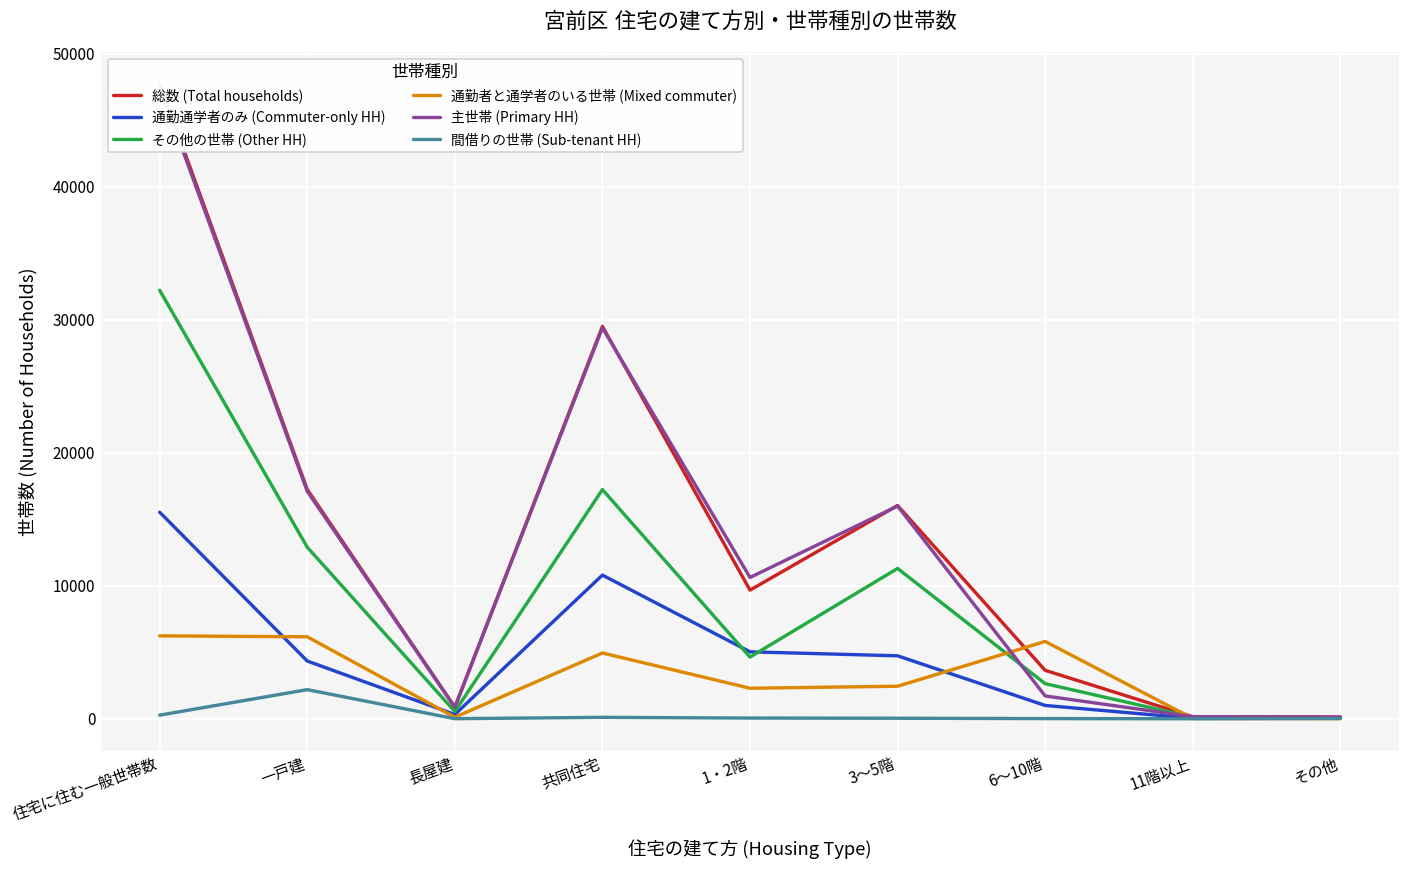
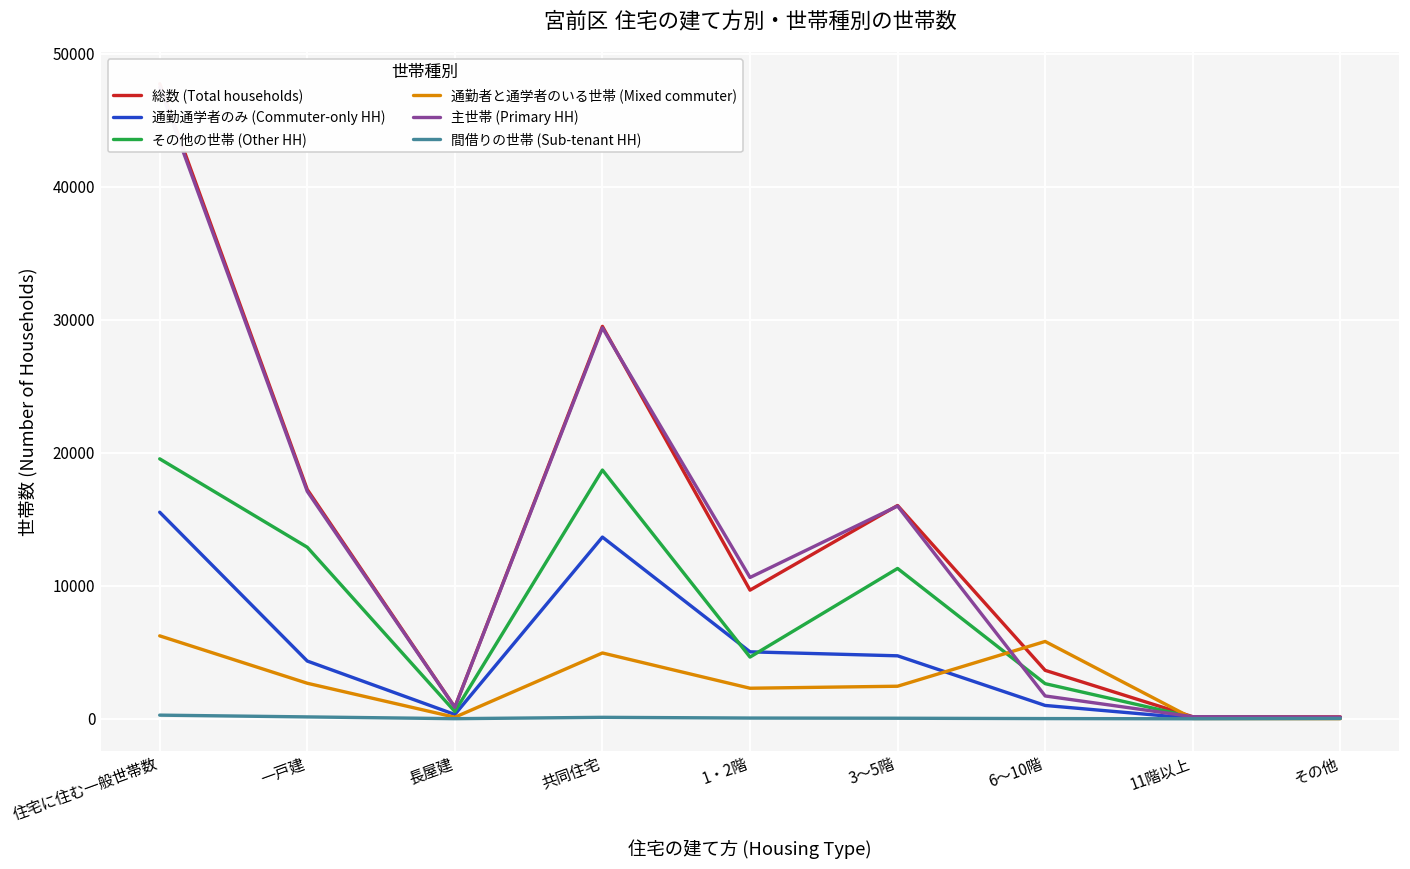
  {
    "総数 (Total households)": {
      "1・2階": 9700,
      "6～10階": 3600
    },
    "通勤通学者のみ (Commuter-only HH)": {
      "住宅に住む一般世帯数": 15500,
      "一戸建": 4300,
-     "共同住宅": 10800,
+     "共同住宅": 13700,
      "1・2階": 5000,
      "3～5階": 4700,
      "6～10階": 1000
    },
    "その他の世帯 (Other HH)": {
-     "住宅に住む一般世帯数": 32200,
+     "住宅に住む一般世帯数": 19500,
      "一戸建": 12900,
      "長屋建": 500,
-     "共同住宅": 17200,
+     "共同住宅": 18700,
      "1・2階": 4600,
      "3～5階": 11300,
      "6～10階": 2600
    },
    "通勤者と通学者のいる世帯 (Mixed commuter)": {
      "住宅に住む一般世帯数": 6200,
-     "一戸建": 6200,
+     "一戸建": 2700,
      "共同住宅": 4900,
      "1・2階": 2300,
      "3～5階": 2400,
      "6～10階": 5800
    },
    "主世帯 (Primary HH)": {
      "1・2階": 10600,
      "6～10階": 1700
    },
    "間借りの世帯 (Sub-tenant HH)": {
      "住宅に住む一般世帯数": 300,
-     "一戸建": 2200,
+     "一戸建": 100,
      "共同住宅": 100,
      "1・2階": 100,
      "3～5階": 0,
      "6～10階": 0
    }
  }
